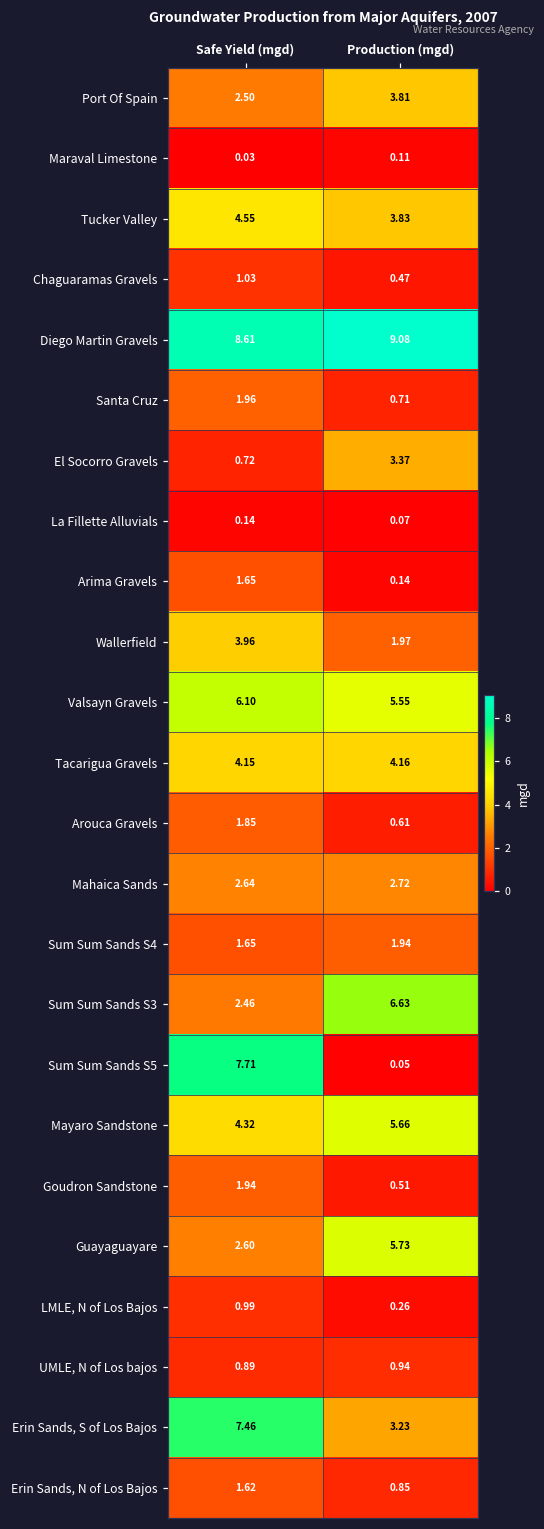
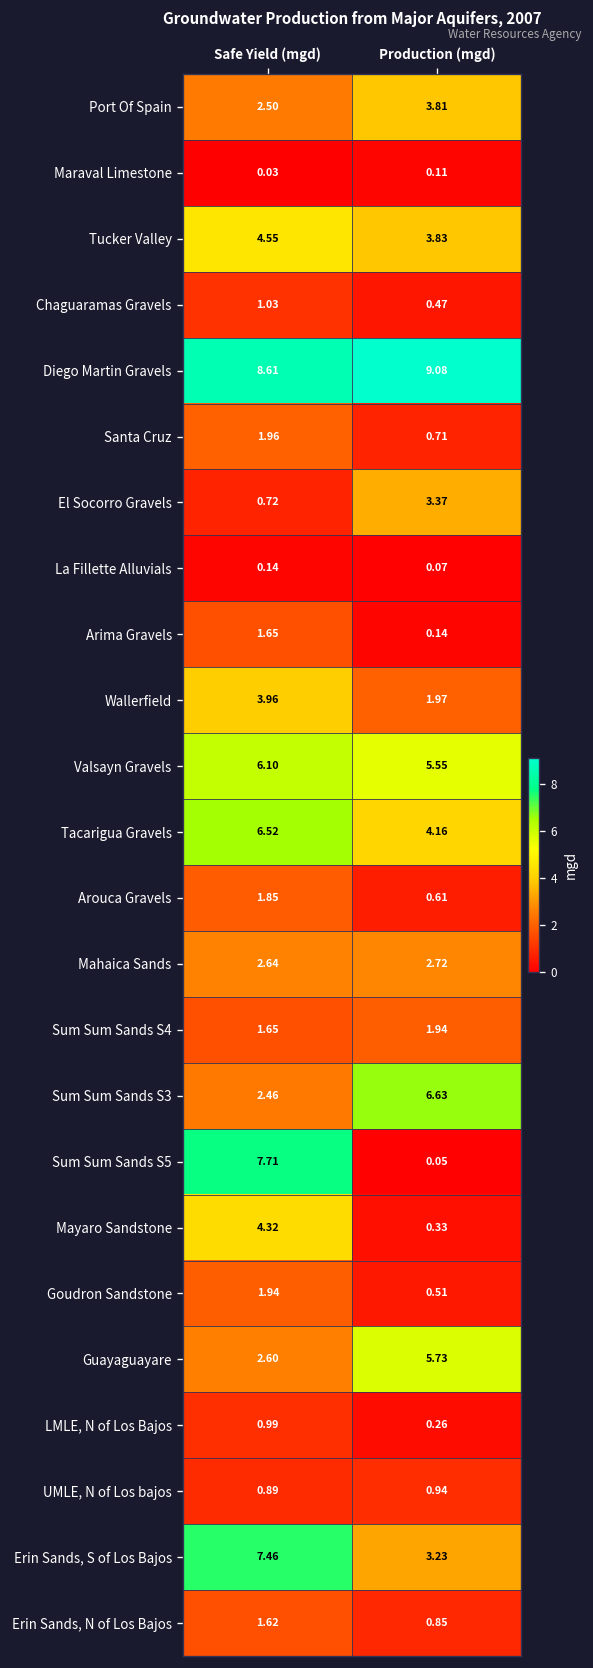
  {
    "Port Of Spain": {
      "Safe Yield (mgd)": 2.50,
      "Production (mgd)": 3.81
    },
    "Maraval Limestone": {
      "Safe Yield (mgd)": 0.03,
      "Production (mgd)": 0.11
    },
    "Tucker Valley": {
      "Safe Yield (mgd)": 4.55,
      "Production (mgd)": 3.83
    },
    "Chaguaramas Gravels": {
      "Safe Yield (mgd)": 1.03,
      "Production (mgd)": 0.47
    },
    "Diego Martin Gravels": {
      "Safe Yield (mgd)": 8.61,
      "Production (mgd)": 9.08
    },
    "Santa Cruz": {
      "Safe Yield (mgd)": 1.96,
      "Production (mgd)": 0.71
    },
    "El Socorro Gravels": {
      "Safe Yield (mgd)": 0.72,
      "Production (mgd)": 3.37
    },
    "La Fillette Alluvials": {
      "Safe Yield (mgd)": 0.14,
      "Production (mgd)": 0.07
    },
    "Arima Gravels": {
      "Safe Yield (mgd)": 1.65,
      "Production (mgd)": 0.14
    },
    "Wallerfield": {
      "Safe Yield (mgd)": 3.96,
      "Production (mgd)": 1.97
    },
    "Valsayn Gravels": {
      "Safe Yield (mgd)": 6.10,
      "Production (mgd)": 5.55
    },
    "Tacarigua Gravels": {
-     "Safe Yield (mgd)": 4.15,
+     "Safe Yield (mgd)": 6.52,
      "Production (mgd)": 4.16
    },
    "Arouca Gravels": {
      "Safe Yield (mgd)": 1.85,
      "Production (mgd)": 0.61
    },
    "Mahaica Sands": {
      "Safe Yield (mgd)": 2.64,
      "Production (mgd)": 2.72
    },
    "Sum Sum Sands S4": {
      "Safe Yield (mgd)": 1.65,
      "Production (mgd)": 1.94
    },
    "Sum Sum Sands S3": {
      "Safe Yield (mgd)": 2.46,
      "Production (mgd)": 6.63
    },
    "Sum Sum Sands S5": {
      "Safe Yield (mgd)": 7.71,
      "Production (mgd)": 0.05
    },
    "Mayaro Sandstone": {
      "Safe Yield (mgd)": 4.32,
-     "Production (mgd)": 5.66
+     "Production (mgd)": 0.33
    },
    "Goudron Sandstone": {
      "Safe Yield (mgd)": 1.94,
      "Production (mgd)": 0.51
    },
    "Guayaguayare": {
      "Safe Yield (mgd)": 2.60,
      "Production (mgd)": 5.73
    },
    "LMLE, N of Los Bajos": {
      "Safe Yield (mgd)": 0.99,
      "Production (mgd)": 0.26
    },
    "UMLE, N of Los bajos": {
      "Safe Yield (mgd)": 0.89,
      "Production (mgd)": 0.94
    },
    "Erin Sands, S of Los Bajos": {
      "Safe Yield (mgd)": 7.46,
      "Production (mgd)": 3.23
    },
    "Erin Sands, N of Los Bajos": {
      "Safe Yield (mgd)": 1.62,
      "Production (mgd)": 0.85
    }
  }
